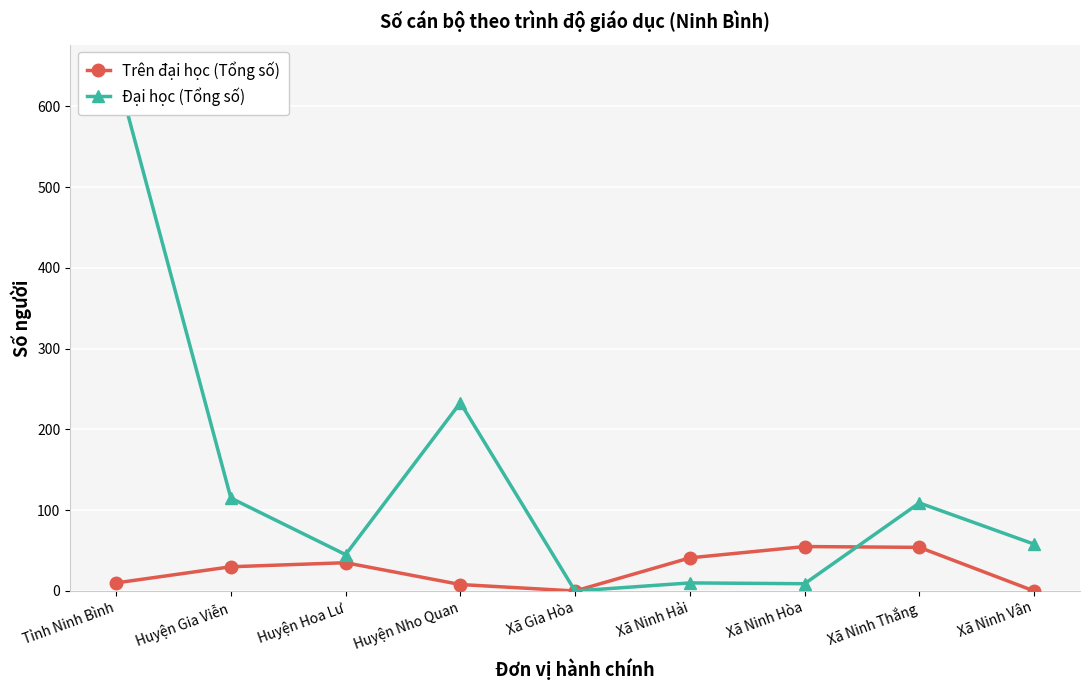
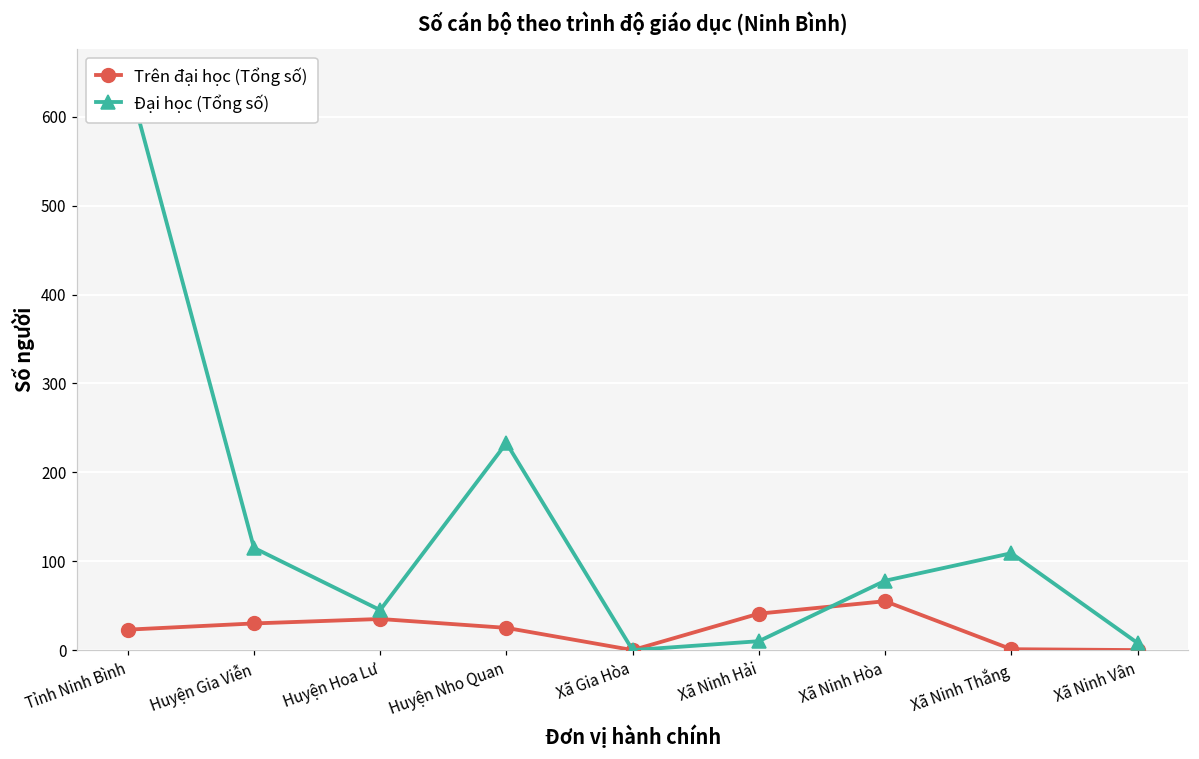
  {
    "Trên đại học (Tổng số)": {
-     "Tỉnh Ninh Bình": 10,
+     "Tỉnh Ninh Bình": 20,
      "Huyện Gia Viễn": 30,
      "Huyện Hoa Lư": 40,
-     "Huyện Nho Quan": 10,
+     "Huyện Nho Quan": 30,
      "Xã Ninh Hải": 40,
      "Xã Ninh Hòa": 60,
-     "Xã Ninh Thắng": 50,
+     "Xã Ninh Thắng": 0,
      "Xã Ninh Vân": 0
    },
    "Đại học (Tổng số)": {
      "Huyện Gia Viễn": 120,
      "Huyện Hoa Lư": 50,
      "Huyện Nho Quan": 230,
      "Xã Ninh Hải": 10,
-     "Xã Ninh Hòa": 10,
+     "Xã Ninh Hòa": 80,
      "Xã Ninh Thắng": 110,
-     "Xã Ninh Vân": 60
+     "Xã Ninh Vân": 10
    }
  }
